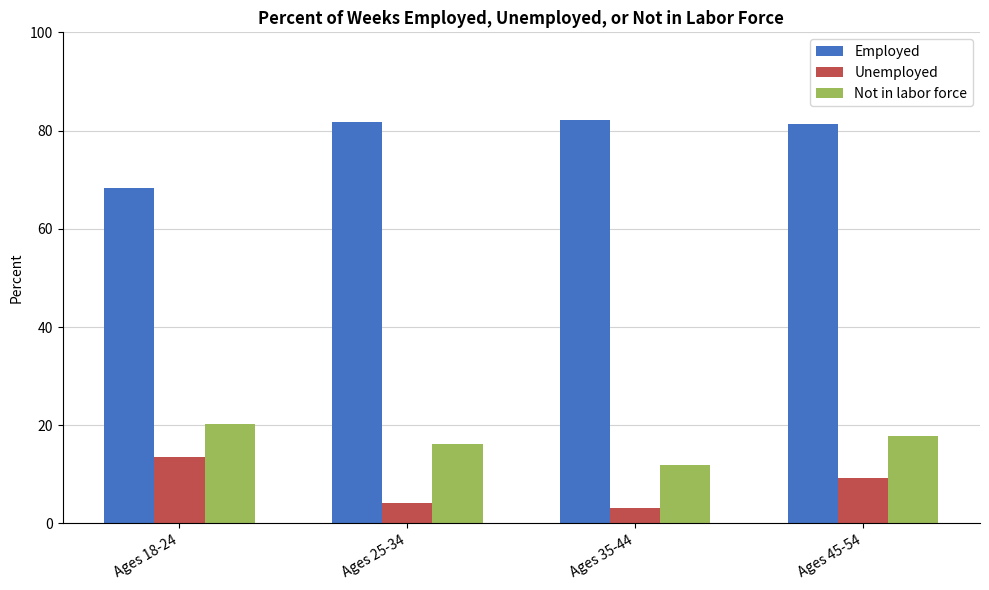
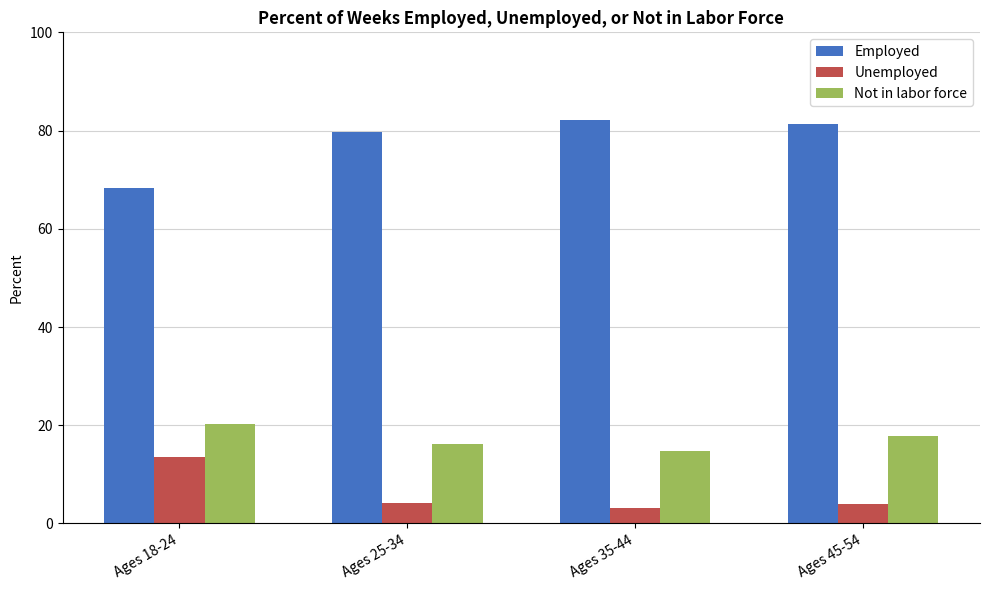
  {
    "Employed": {
      "Ages 18-24": 68,
-     "Ages 25-34": 82,
+     "Ages 25-34": 80,
      "Ages 35-44": 82,
      "Ages 45-54": 81
    },
    "Unemployed": {
      "Ages 18-24": 14,
      "Ages 25-34": 4,
      "Ages 35-44": 3,
-     "Ages 45-54": 9
+     "Ages 45-54": 4
    },
    "Not in labor force": {
      "Ages 18-24": 20,
      "Ages 25-34": 16,
-     "Ages 35-44": 12,
+     "Ages 35-44": 15,
      "Ages 45-54": 18
    }
  }
